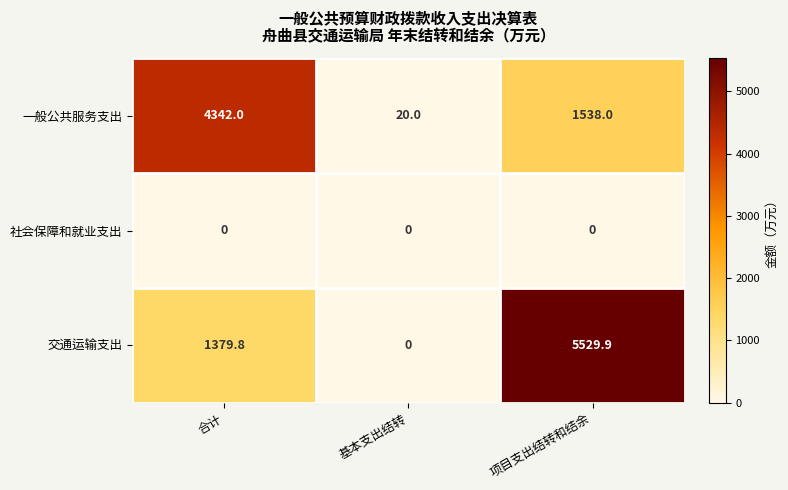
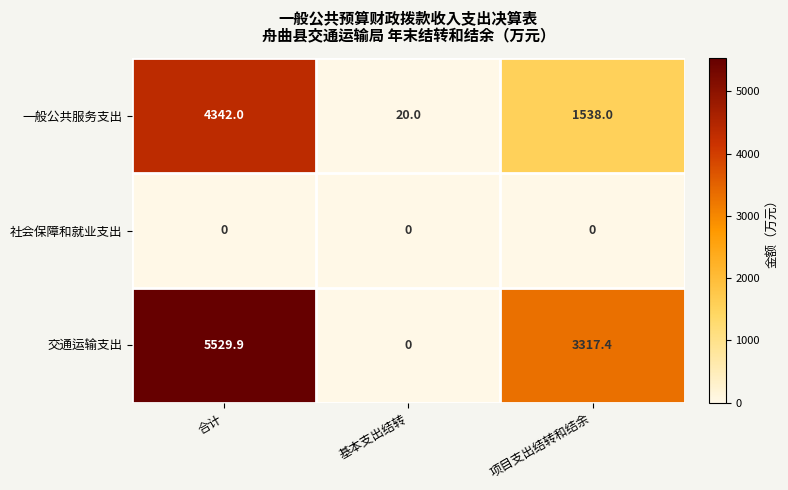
  {
    "一般公共服务支出": {
      "合计": 4342.0,
      "基本支出结转": 20.0,
      "项目支出结转和结余": 1538.0
    },
    "社会保障和就业支出": {
      "合计": 0,
      "基本支出结转": 0,
      "项目支出结转和结余": 0
    },
    "交通运输支出": {
-     "合计": 1379.8,
+     "合计": 5529.9,
      "基本支出结转": 0,
-     "项目支出结转和结余": 5529.9
+     "项目支出结转和结余": 3317.4
    }
  }
